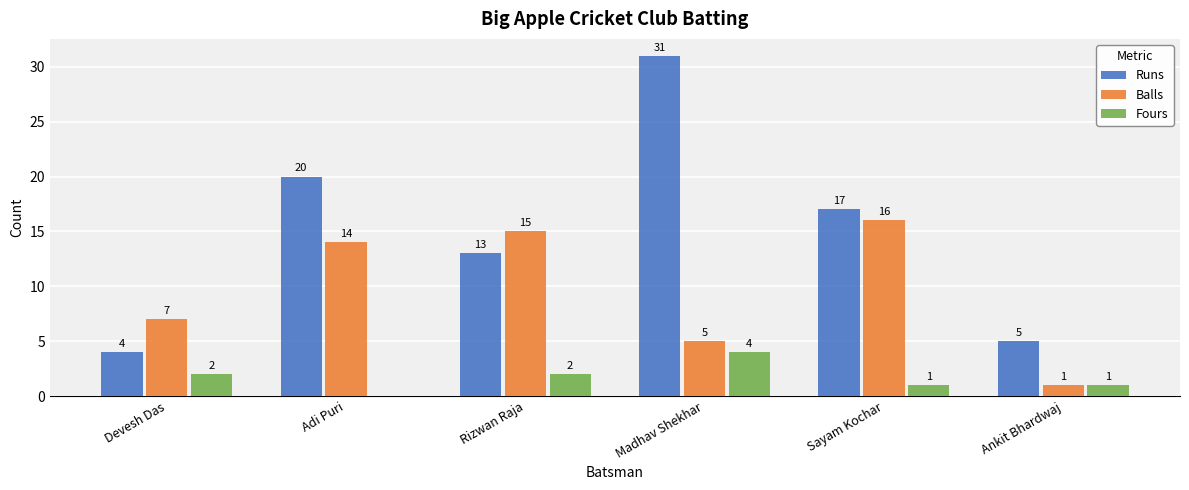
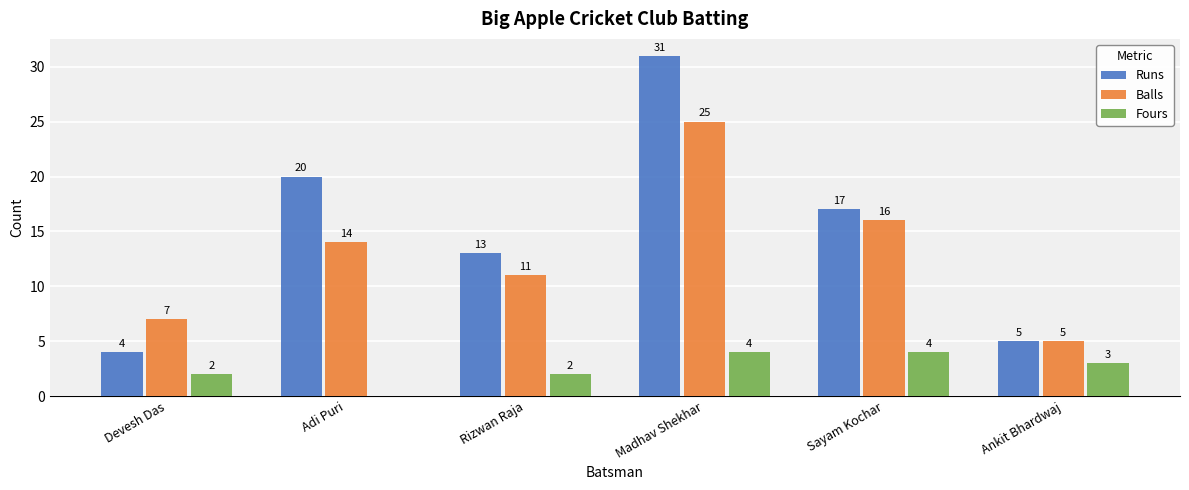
  {
    "Runs": {
      "Devesh Das": 4,
      "Adi Puri": 20,
      "Rizwan Raja": 13,
      "Madhav Shekhar": 31,
      "Sayam Kochar": 17,
      "Ankit Bhardwaj": 5
    },
    "Balls": {
      "Devesh Das": 7,
      "Adi Puri": 14,
-     "Rizwan Raja": 15,
-     "Madhav Shekhar": 5,
+     "Rizwan Raja": 11,
+     "Madhav Shekhar": 25,
      "Sayam Kochar": 16,
-     "Ankit Bhardwaj": 1
+     "Ankit Bhardwaj": 5
    },
    "Fours": {
      "Devesh Das": 2,
      "Rizwan Raja": 2,
      "Madhav Shekhar": 4,
-     "Sayam Kochar": 1,
-     "Ankit Bhardwaj": 1
+     "Sayam Kochar": 4,
+     "Ankit Bhardwaj": 3
    }
  }
